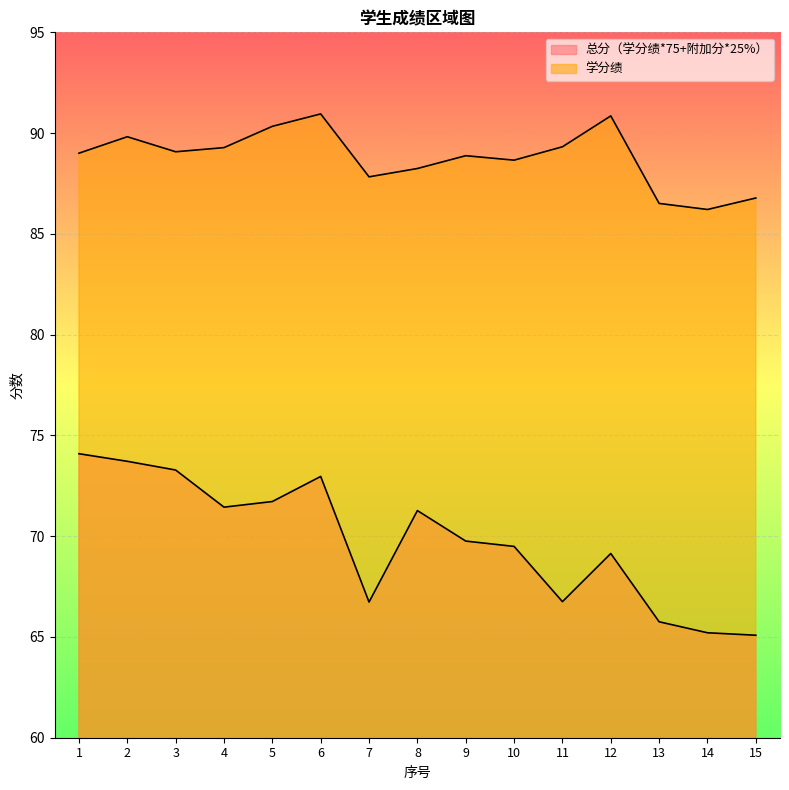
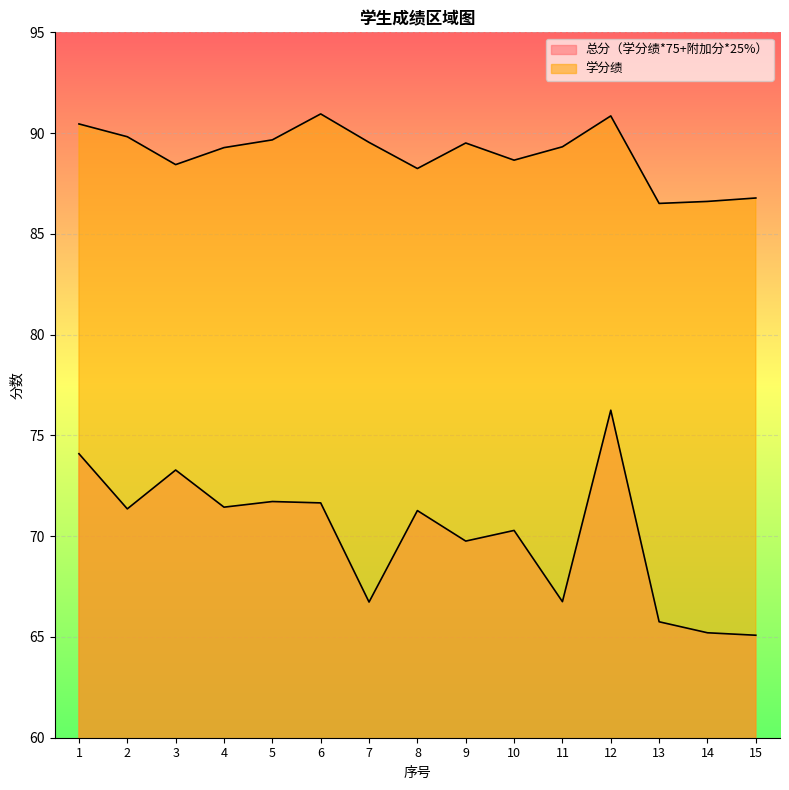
  {
    "总分（学分绩*75+附加分*25%）": {
      "1": 74.1,
-     "2": 73.7,
+     "2": 71.4,
      "3": 73.3,
      "4": 71.4,
      "5": 71.7,
-     "6": 73.0,
+     "6": 71.7,
      "7": 66.7,
      "8": 71.3,
      "9": 69.8,
-     "10": 69.5,
+     "10": 70.3,
      "11": 66.8,
-     "12": 69.1,
+     "12": 76.3,
      "13": 65.8,
      "14": 65.2,
      "15": 65.1
    },
    "学分绩": {
-     "1": 89.0,
+     "1": 90.5,
      "2": 89.8,
-     "3": 89.1,
+     "3": 88.4,
      "4": 89.3,
-     "5": 90.3,
+     "5": 89.7,
      "6": 91.0,
-     "7": 87.8,
+     "7": 89.5,
      "8": 88.2,
-     "9": 88.9,
+     "9": 89.5,
      "10": 88.7,
      "11": 89.3,
      "12": 90.9,
      "13": 86.5,
-     "14": 86.2,
+     "14": 86.6,
      "15": 86.8
    }
  }
